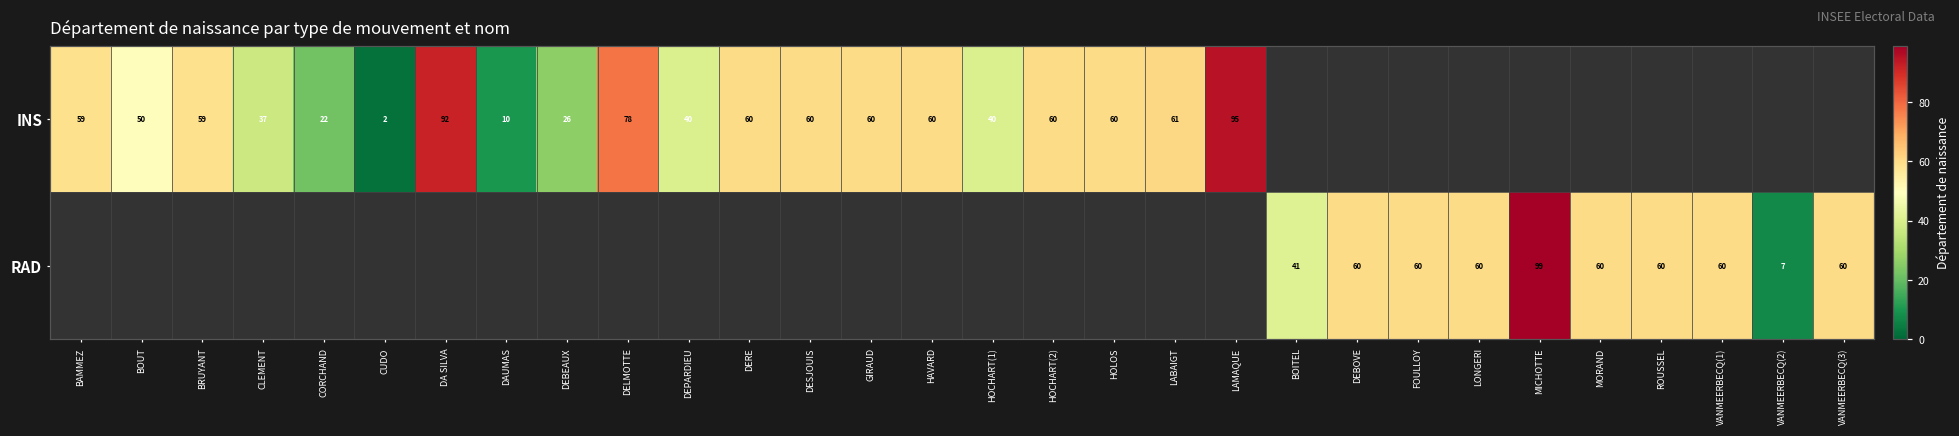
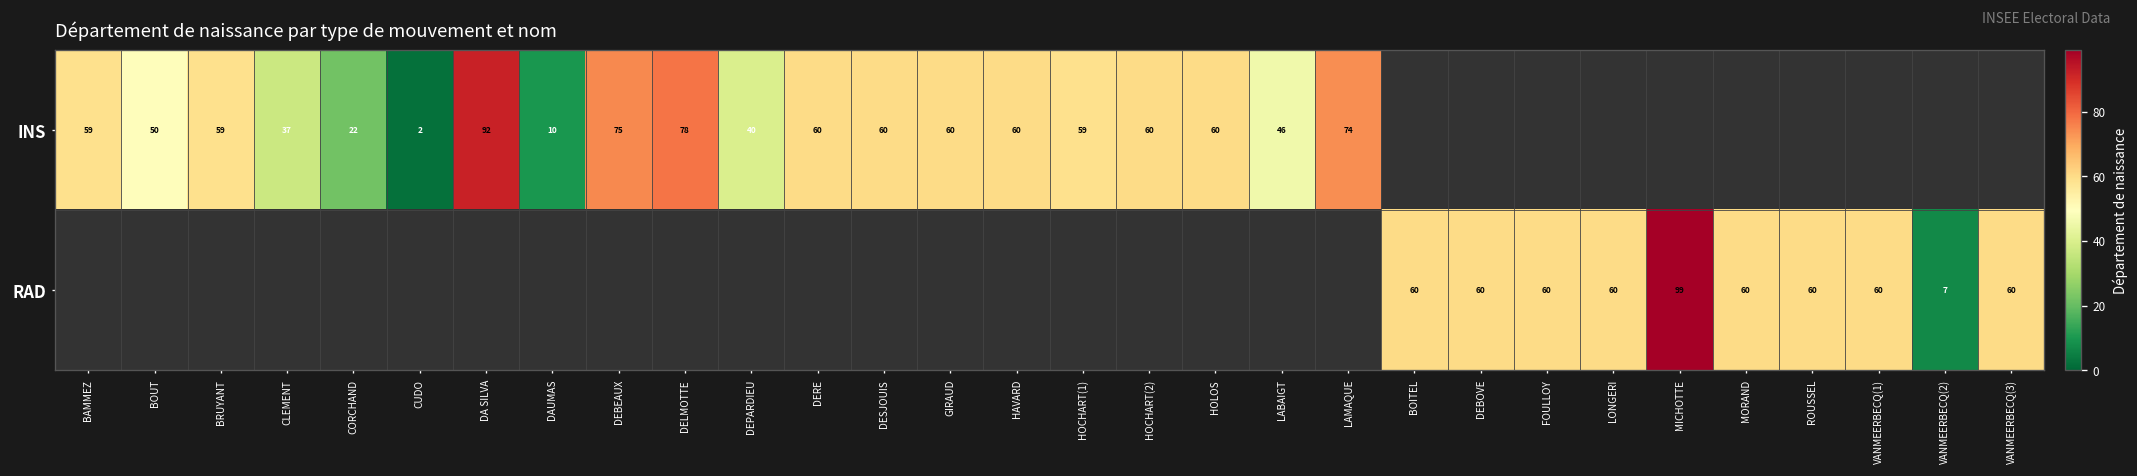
  {
    "INS": {
      "BAMMEZ": 59,
      "BOUT": 50,
      "BRUYANT": 59,
      "CLEMENT": 37,
      "CORCHAND": 22,
      "CUDO": 2,
      "DA SILVA": 92,
      "DAUMAS": 10,
-     "DEBEAUX": 26,
+     "DEBEAUX": 75,
      "DELMOTTE": 78,
      "DEPARDIEU": 40,
      "DERE": 60,
      "DESJOUIS": 60,
      "GIRAUD": 60,
      "HAVARD": 60,
-     "HOCHART(1)": 40,
+     "HOCHART(1)": 59,
      "HOCHART(2)": 60,
      "HOLOS": 60,
-     "LABAIGT": 61,
-     "LAMAQUE": 95
+     "LABAIGT": 46,
+     "LAMAQUE": 74
    },
    "RAD": {
-     "BOITEL": 41,
+     "BOITEL": 60,
      "DEBOVE": 60,
      "FOULLOY": 60,
      "LONGERI": 60,
      "MICHOTTE": 99,
      "MORAND": 60,
      "ROUSSEL": 60,
      "VANMEERBECQ(1)": 60,
      "VANMEERBECQ(2)": 7,
      "VANMEERBECQ(3)": 60
    }
  }
